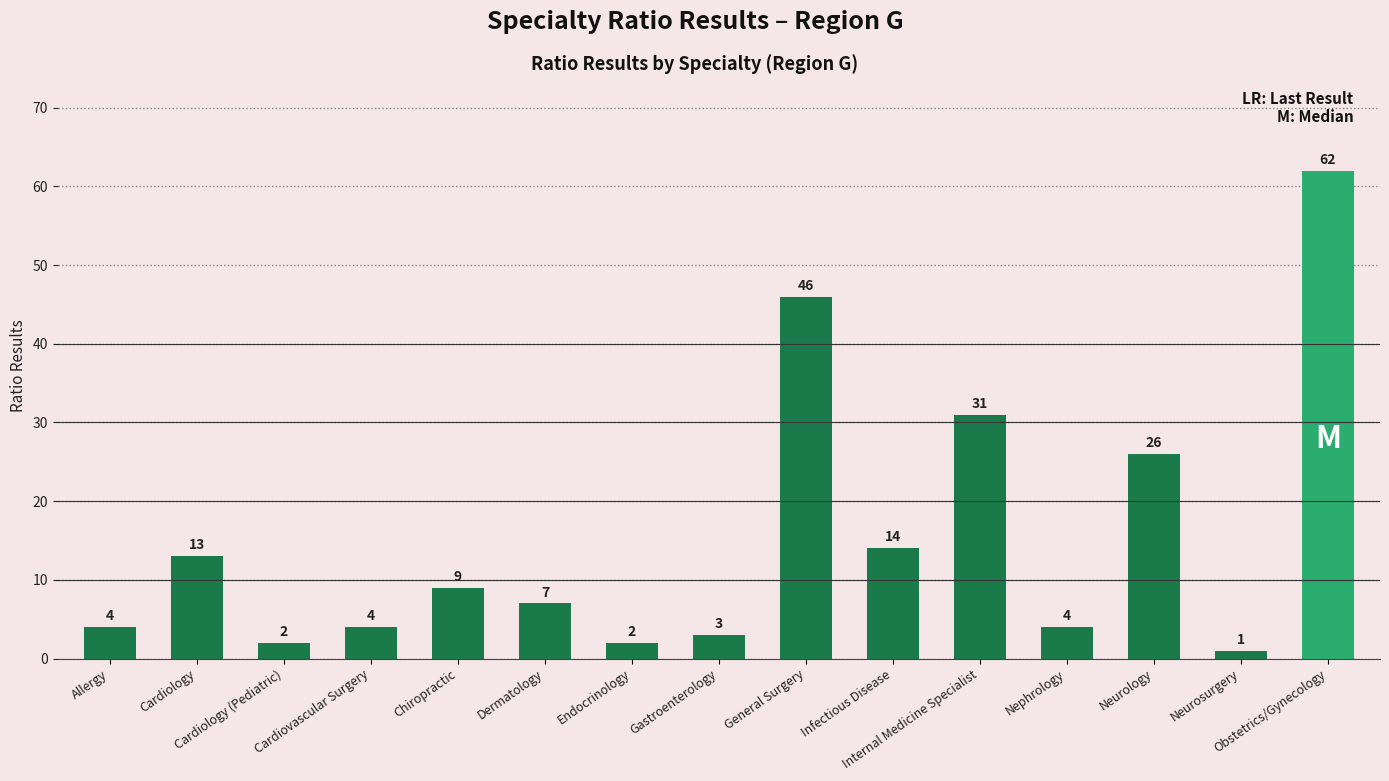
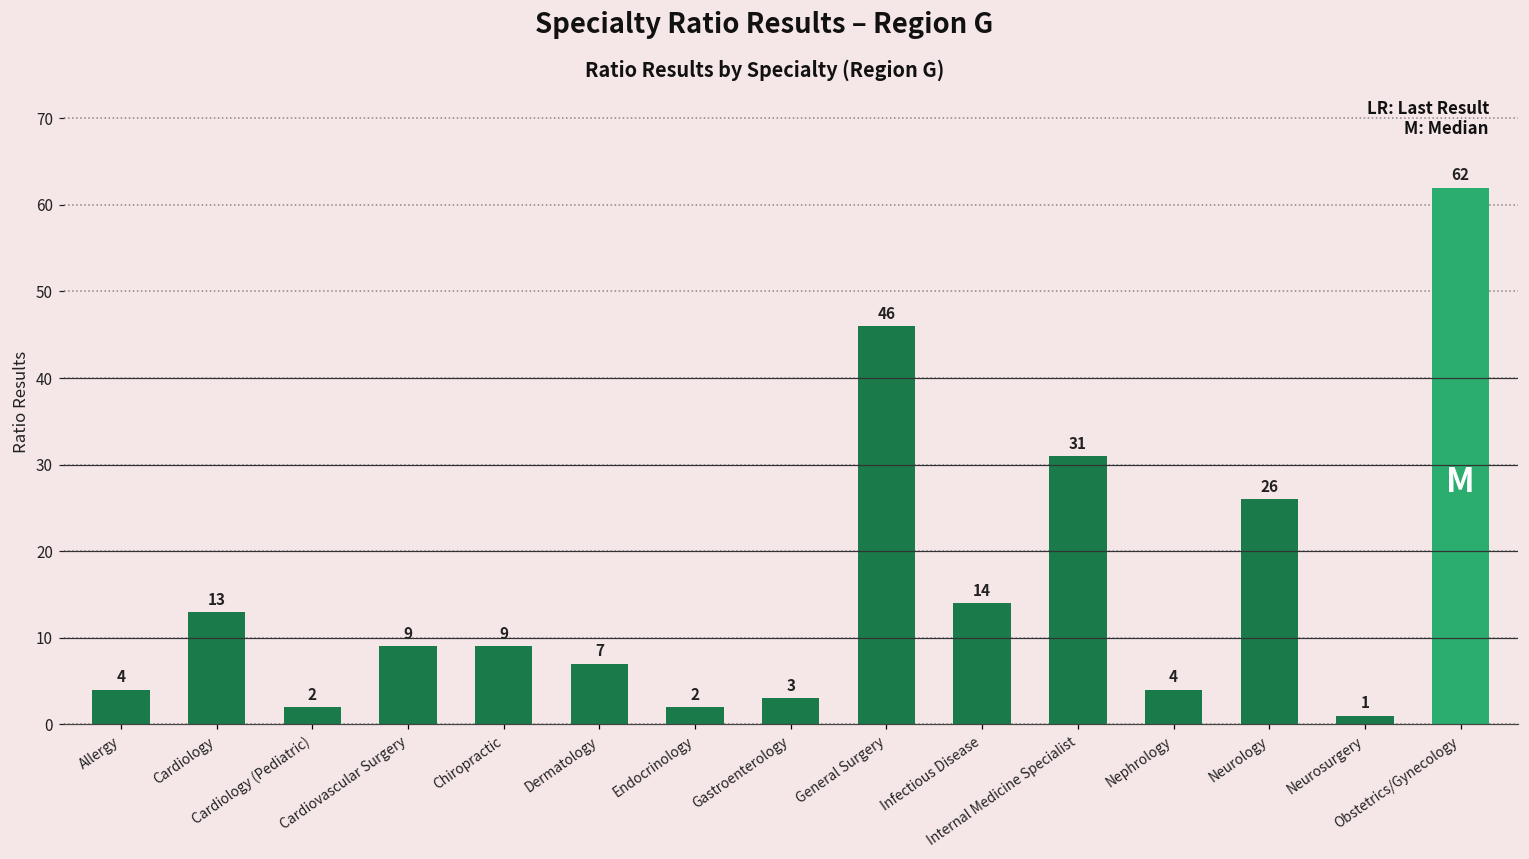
  {
    "Allergy": 4,
    "Cardiology": 13,
    "Cardiology (Pediatric)": 2,
-   "Cardiovascular Surgery": 4,
+   "Cardiovascular Surgery": 9,
    "Chiropractic": 9,
    "Dermatology": 7,
    "Endocrinology": 2,
    "Gastroenterology": 3,
    "General Surgery": 46,
    "Infectious Disease": 14,
    "Internal Medicine Specialist": 31,
    "Nephrology": 4,
    "Neurology": 26,
    "Neurosurgery": 1,
    "Obstetrics/Gynecology": 62
  }
